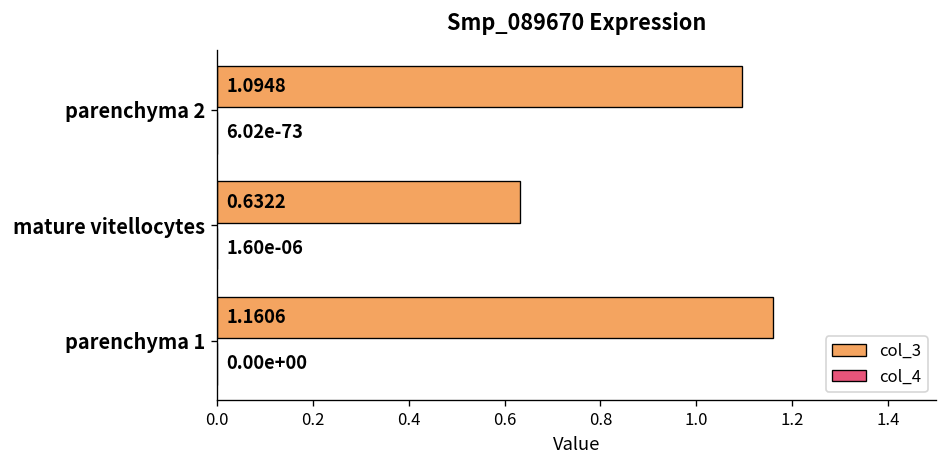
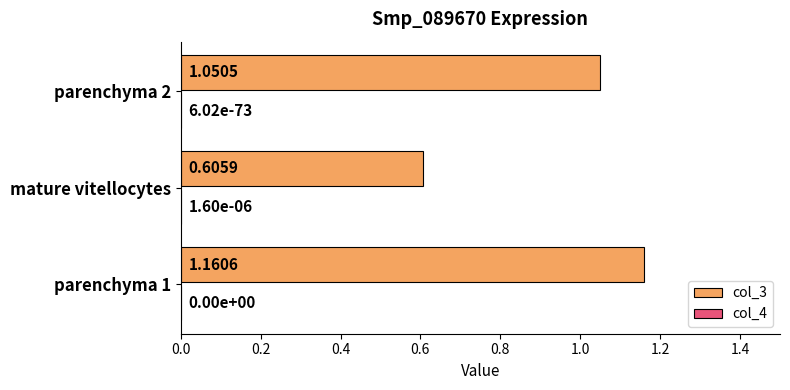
  {
    "col_3": {
-     "parenchyma 2": "1.0948",
-     "mature vitellocytes": "0.6322",
+     "parenchyma 2": "1.0505",
+     "mature vitellocytes": "0.6059",
      "parenchyma 1": "1.1606"
    },
    "col_4": {
      "parenchyma 2": "6.02e-73",
      "mature vitellocytes": "1.60e-06",
      "parenchyma 1": "0.00e+00"
    }
  }
